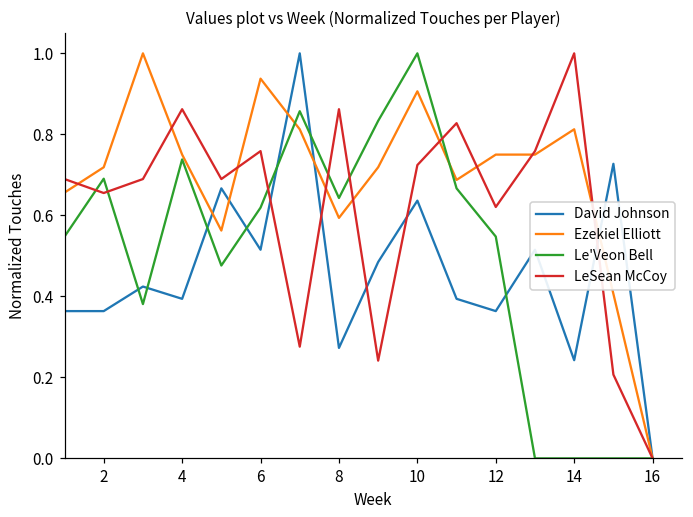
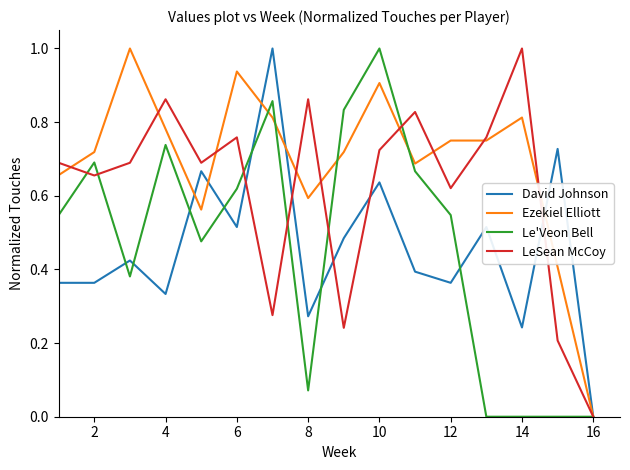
  {
    "David Johnson": {
      "2": 0.36,
-     "4": 0.39,
+     "4": 0.33,
      "6": 0.52,
      "8": 0.27,
      "10": 0.64,
      "12": 0.36,
      "14": 0.24
    },
    "Ezekiel Elliott": {
      "2": 0.72,
-     "4": 0.75,
+     "4": 0.78,
      "6": 0.94,
      "8": 0.59,
      "10": 0.91,
      "12": 0.75,
      "14": 0.81
    },
    "Le'Veon Bell": {
      "2": 0.69,
      "4": 0.74,
      "6": 0.62,
-     "8": 0.64,
+     "8": 0.07,
      "10": 1.00,
      "12": 0.55,
      "14": 0.00
    },
    "LeSean McCoy": {
      "2": 0.66,
      "4": 0.86,
      "6": 0.76,
      "8": 0.86,
      "10": 0.72,
      "12": 0.62,
      "14": 1.00
    }
  }
